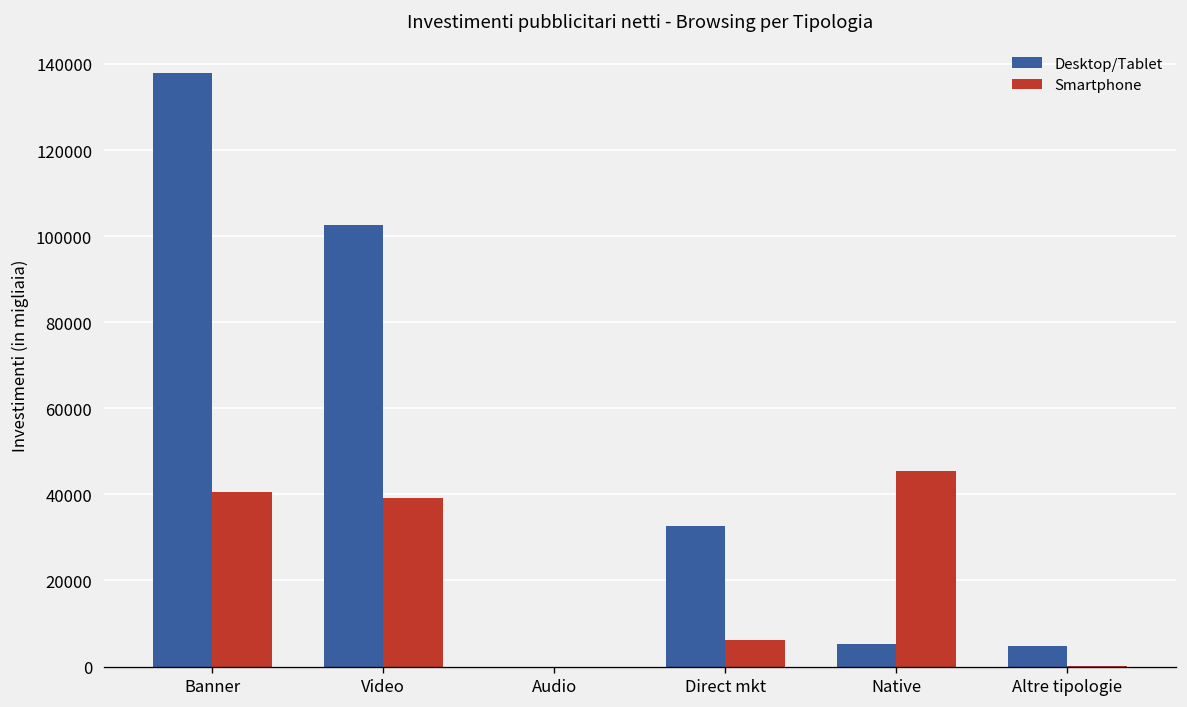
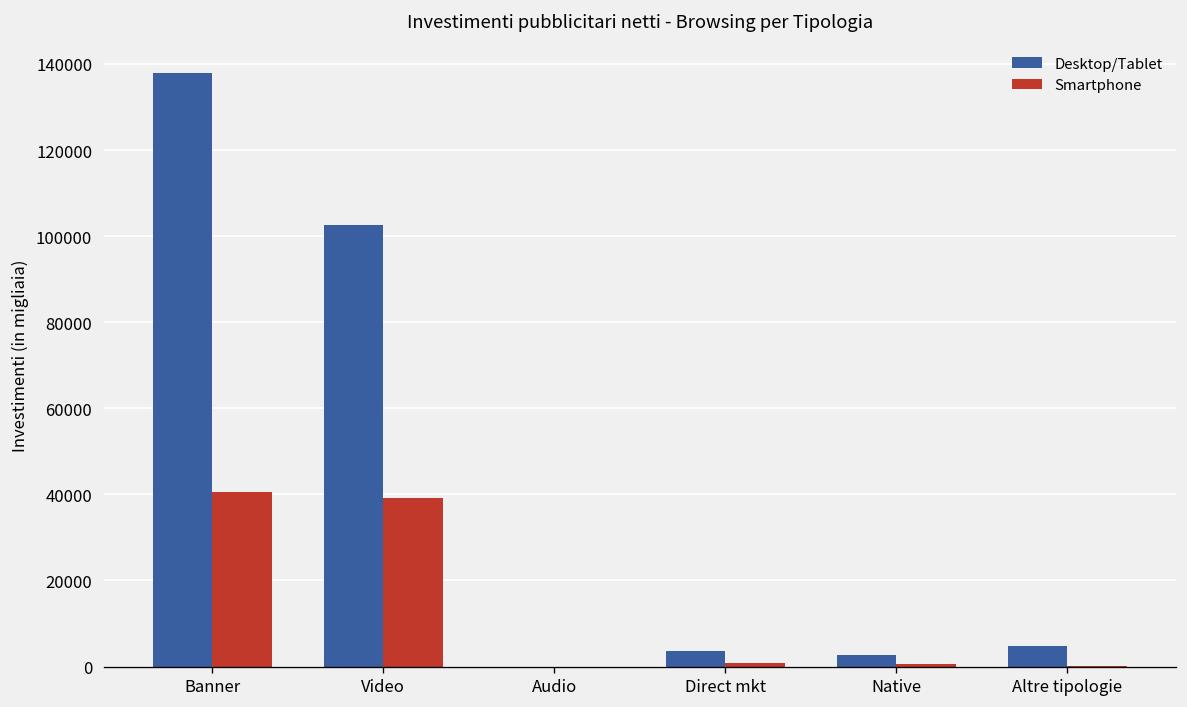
  {
    "Desktop/Tablet": {
      "Banner": 138000,
      "Video": 103000,
-     "Direct mkt": 33000,
-     "Native": 5000,
+     "Direct mkt": 4000,
+     "Native": 3000,
      "Altre tipologie": 5000
    },
    "Smartphone": {
      "Banner": 41000,
      "Video": 39000,
-     "Direct mkt": 6000,
-     "Native": 46000
+     "Direct mkt": 1000,
+     "Native": 1000
    }
  }
